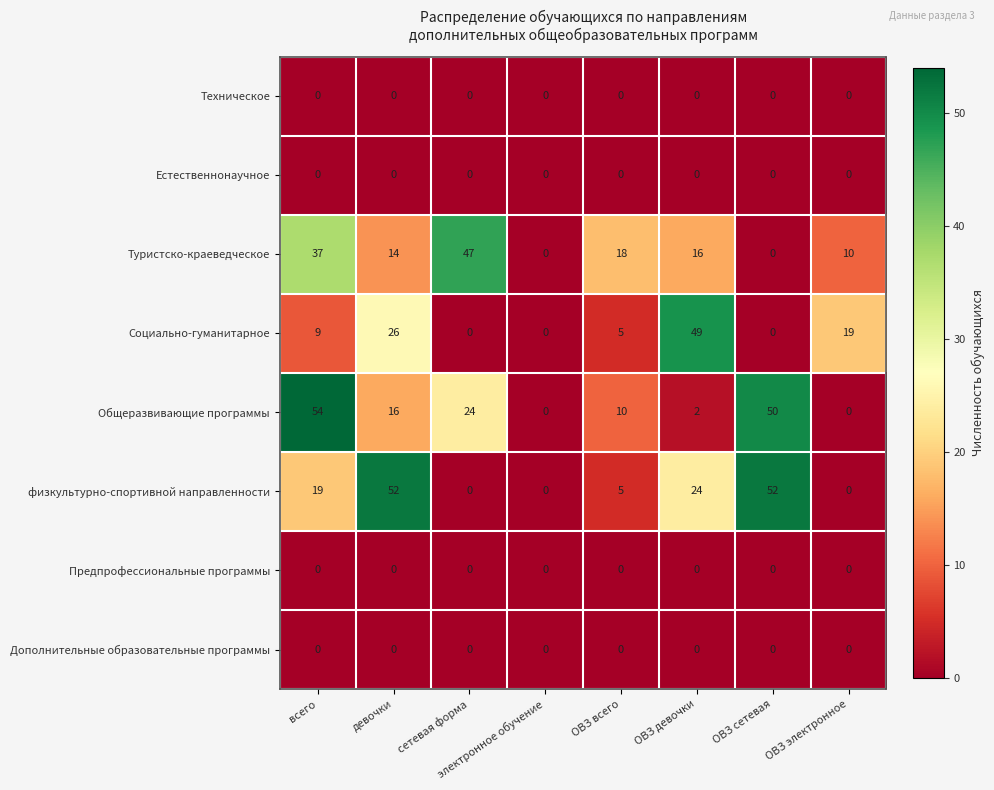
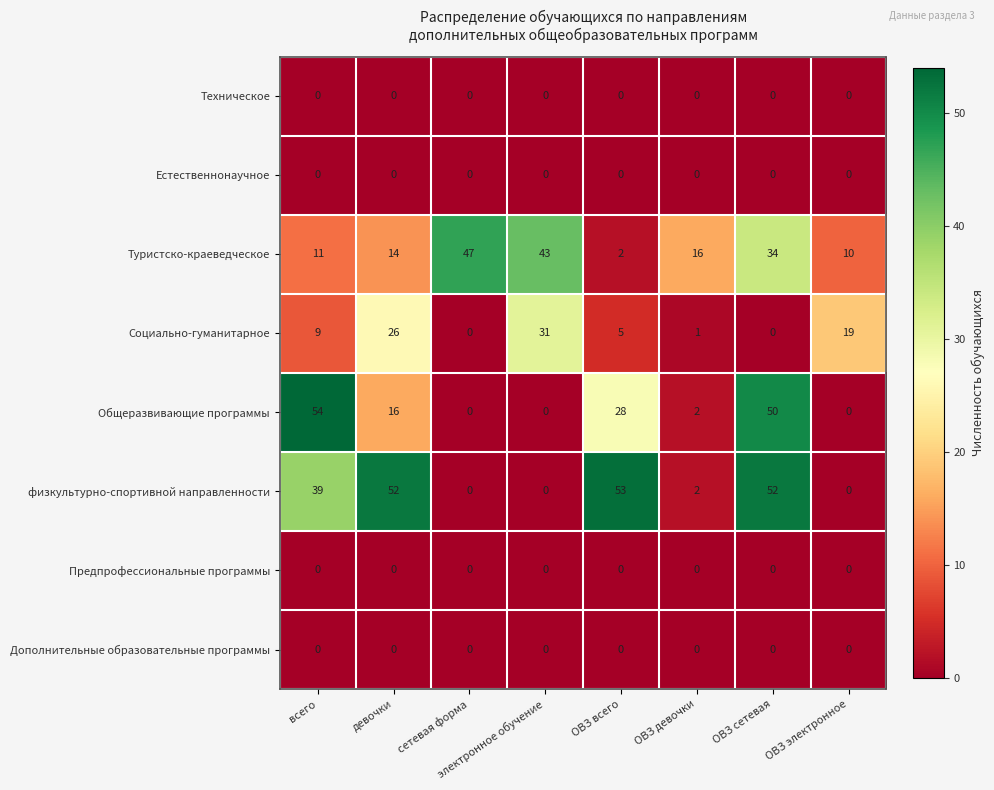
  {
    "Техническое": {
      "всего": 0,
      "девочки": 0,
      "сетевая форма": 0,
      "электронное обучение": 0,
      "ОВЗ всего": 0,
      "ОВЗ девочки": 0,
      "ОВЗ сетевая": 0,
      "ОВЗ электронное": 0
    },
    "Естественнонаучное": {
      "всего": 0,
      "девочки": 0,
      "сетевая форма": 0,
      "электронное обучение": 0,
      "ОВЗ всего": 0,
      "ОВЗ девочки": 0,
      "ОВЗ сетевая": 0,
      "ОВЗ электронное": 0
    },
    "Туристско-краеведческое": {
-     "всего": 37,
+     "всего": 11,
      "девочки": 14,
      "сетевая форма": 47,
-     "электронное обучение": 0,
-     "ОВЗ всего": 18,
+     "электронное обучение": 43,
+     "ОВЗ всего": 2,
      "ОВЗ девочки": 16,
-     "ОВЗ сетевая": 0,
+     "ОВЗ сетевая": 34,
      "ОВЗ электронное": 10
    },
    "Социально-гуманитарное": {
      "всего": 9,
      "девочки": 26,
      "сетевая форма": 0,
-     "электронное обучение": 0,
+     "электронное обучение": 31,
      "ОВЗ всего": 5,
-     "ОВЗ девочки": 49,
+     "ОВЗ девочки": 1,
      "ОВЗ сетевая": 0,
      "ОВЗ электронное": 19
    },
    "Общеразвивающие программы": {
      "всего": 54,
      "девочки": 16,
-     "сетевая форма": 24,
+     "сетевая форма": 0,
      "электронное обучение": 0,
-     "ОВЗ всего": 10,
+     "ОВЗ всего": 28,
      "ОВЗ девочки": 2,
      "ОВЗ сетевая": 50,
      "ОВЗ электронное": 0
    },
    "физкультурно-спортивной направленности": {
-     "всего": 19,
+     "всего": 39,
      "девочки": 52,
      "сетевая форма": 0,
      "электронное обучение": 0,
-     "ОВЗ всего": 5,
-     "ОВЗ девочки": 24,
+     "ОВЗ всего": 53,
+     "ОВЗ девочки": 2,
      "ОВЗ сетевая": 52,
      "ОВЗ электронное": 0
    },
    "Предпрофессиональные программы": {
      "всего": 0,
      "девочки": 0,
      "сетевая форма": 0,
      "электронное обучение": 0,
      "ОВЗ всего": 0,
      "ОВЗ девочки": 0,
      "ОВЗ сетевая": 0,
      "ОВЗ электронное": 0
    },
    "Дополнительные образовательные программы": {
      "всего": 0,
      "девочки": 0,
      "сетевая форма": 0,
      "электронное обучение": 0,
      "ОВЗ всего": 0,
      "ОВЗ девочки": 0,
      "ОВЗ сетевая": 0,
      "ОВЗ электронное": 0
    }
  }
